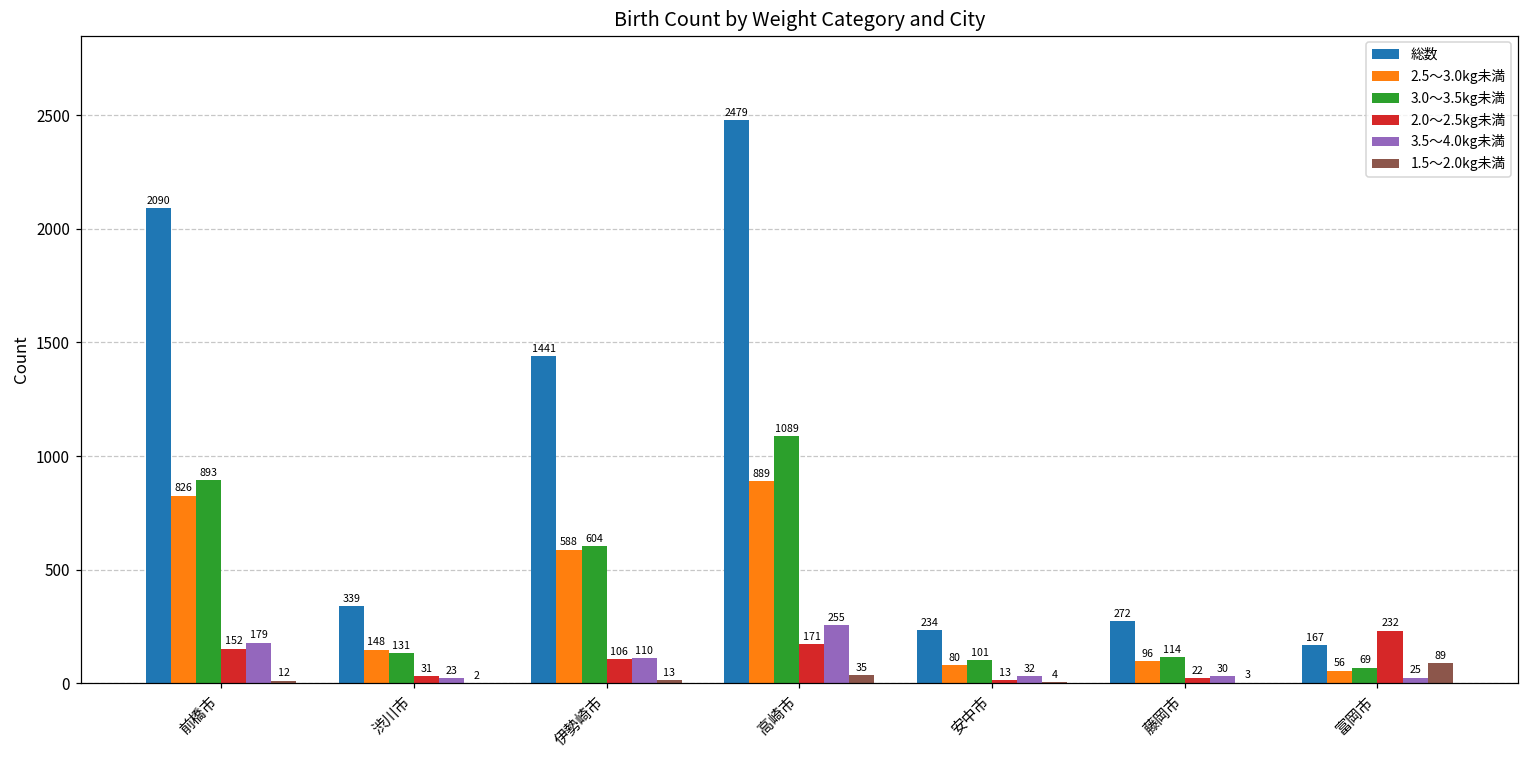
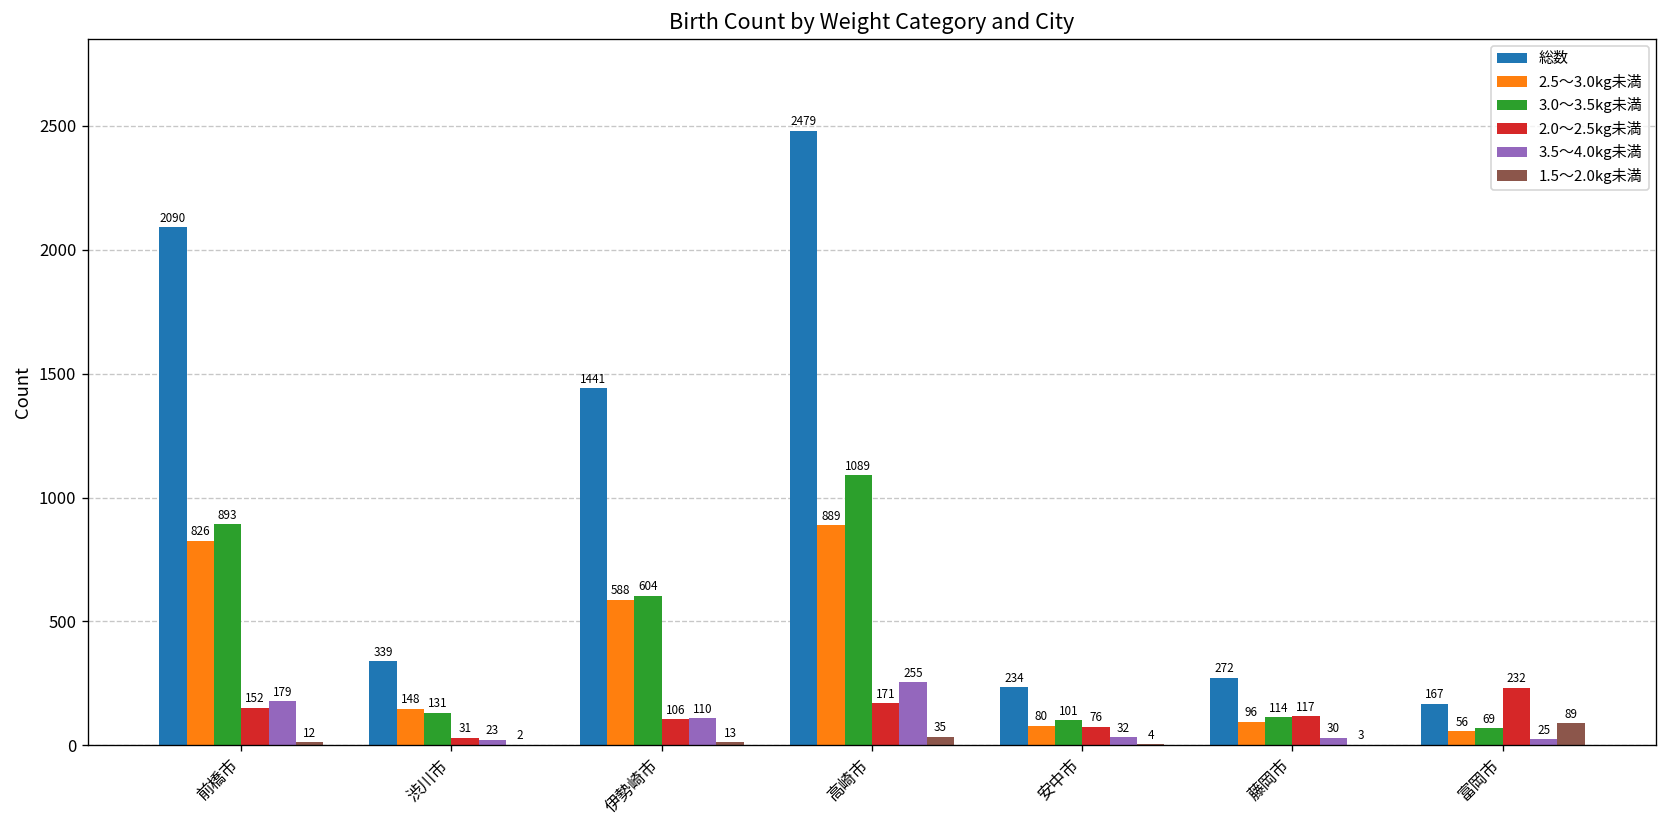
  {
    "総数": {
      "前橋市": 2090,
      "渋川市": 339,
      "伊勢崎市": 1441,
      "高崎市": 2479,
      "安中市": 234,
      "藤岡市": 272,
      "富岡市": 167
    },
    "2.5～3.0kg未満": {
      "前橋市": 826,
      "渋川市": 148,
      "伊勢崎市": 588,
      "高崎市": 889,
      "安中市": 80,
      "藤岡市": 96,
      "富岡市": 56
    },
    "3.0～3.5kg未満": {
      "前橋市": 893,
      "渋川市": 131,
      "伊勢崎市": 604,
      "高崎市": 1089,
      "安中市": 101,
      "藤岡市": 114,
      "富岡市": 69
    },
    "2.0～2.5kg未満": {
      "前橋市": 152,
      "渋川市": 31,
      "伊勢崎市": 106,
      "高崎市": 171,
-     "安中市": 13,
-     "藤岡市": 22,
+     "安中市": 76,
+     "藤岡市": 117,
      "富岡市": 232
    },
    "3.5～4.0kg未満": {
      "前橋市": 179,
      "渋川市": 23,
      "伊勢崎市": 110,
      "高崎市": 255,
      "安中市": 32,
      "藤岡市": 30,
      "富岡市": 25
    },
    "1.5～2.0kg未満": {
      "前橋市": 12,
      "渋川市": 2,
      "伊勢崎市": 13,
      "高崎市": 35,
      "安中市": 4,
      "藤岡市": 3,
      "富岡市": 89
    }
  }
